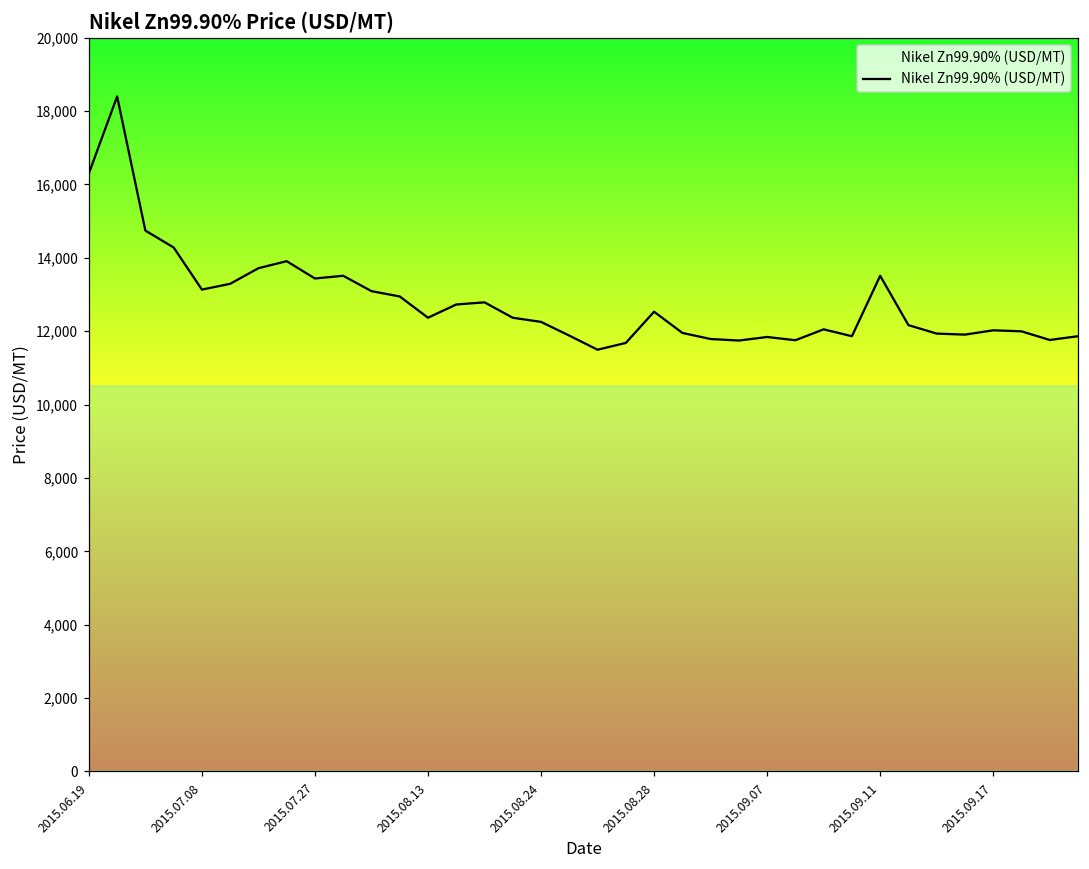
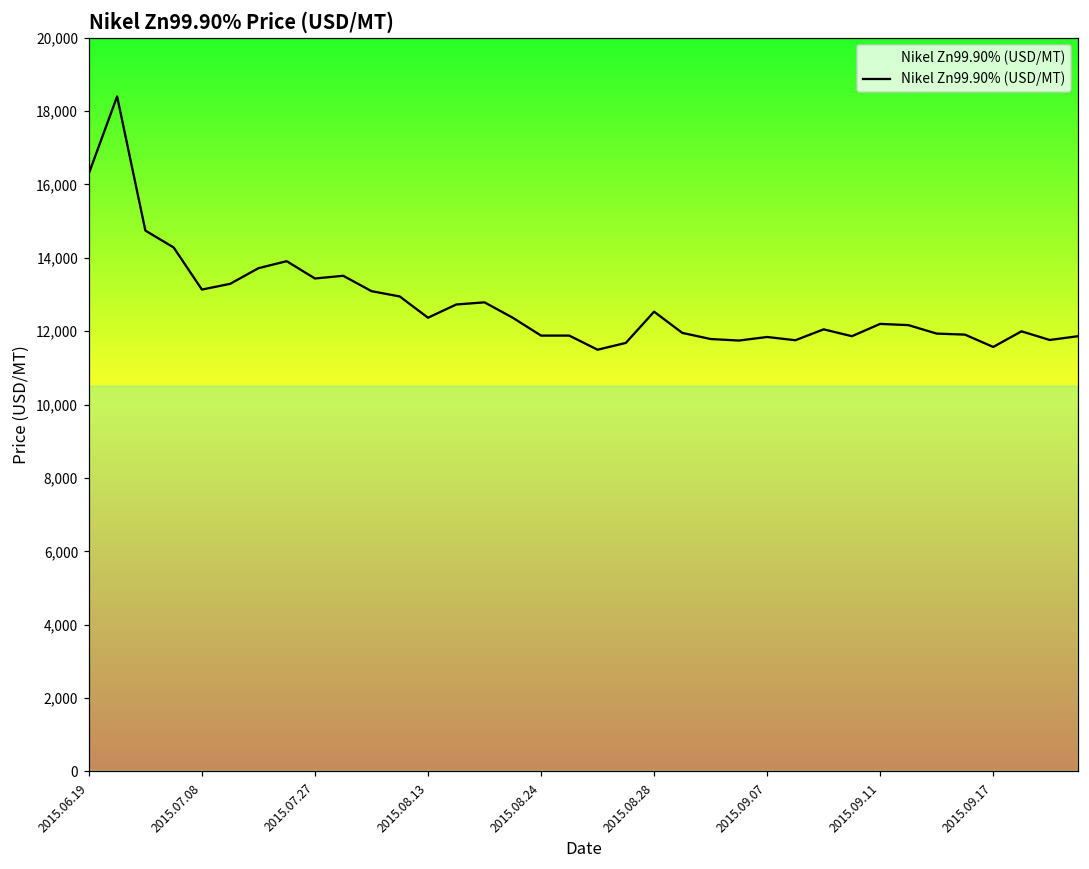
  {
    "2015.06.19": "16,300",
    "2015.07.08": "13,100",
    "2015.07.27": "13,400",
    "2015.08.13": "12,400",
-   "2015.08.24": "12,300",
+   "2015.08.24": "11,900",
    "2015.08.28": "12,500",
    "2015.09.07": "11,800",
-   "2015.09.11": "13,500",
-   "2015.09.17": "12,000"
+   "2015.09.11": "12,200",
+   "2015.09.17": "11,600"
  }
